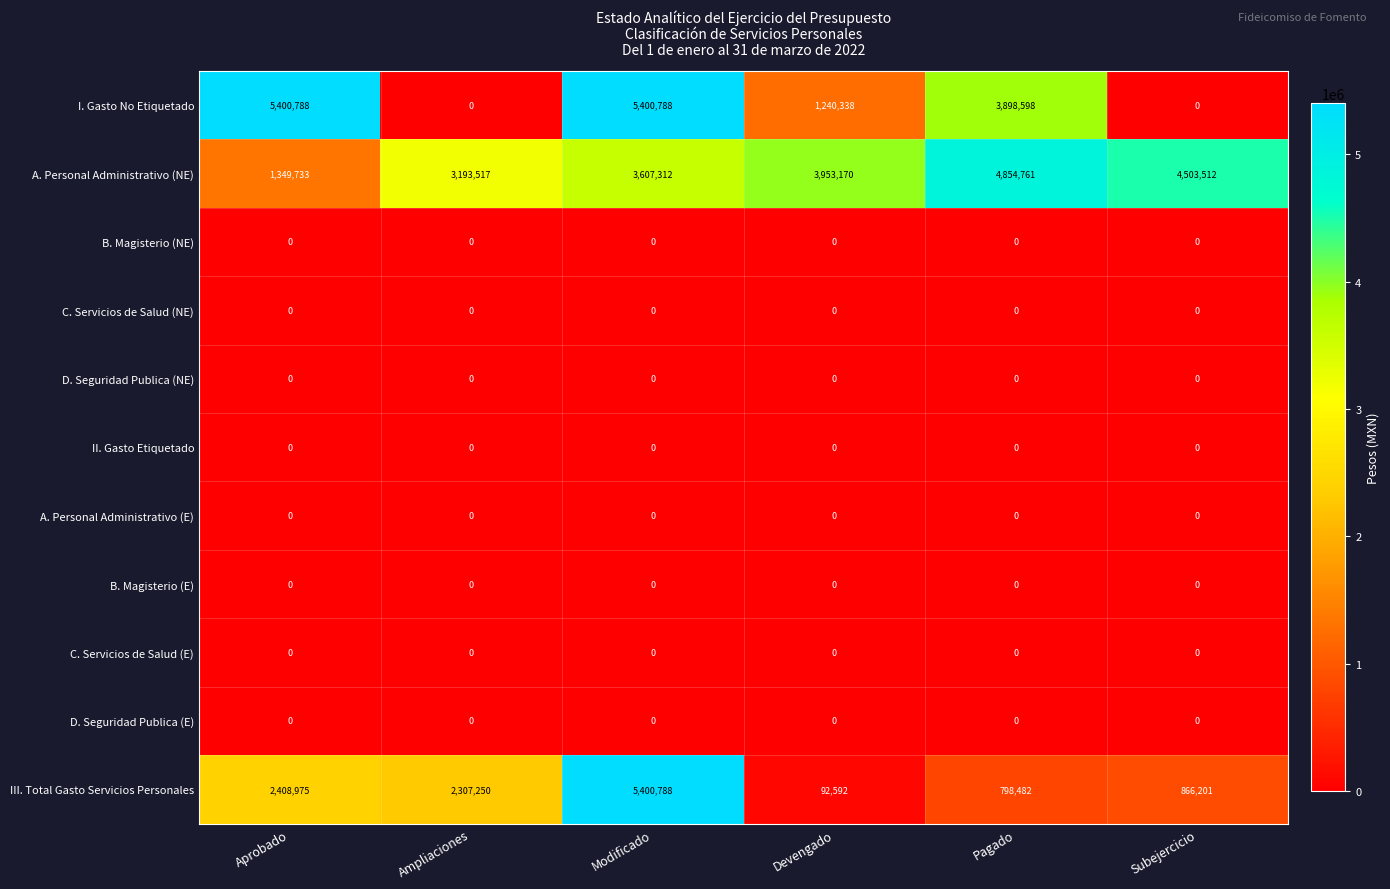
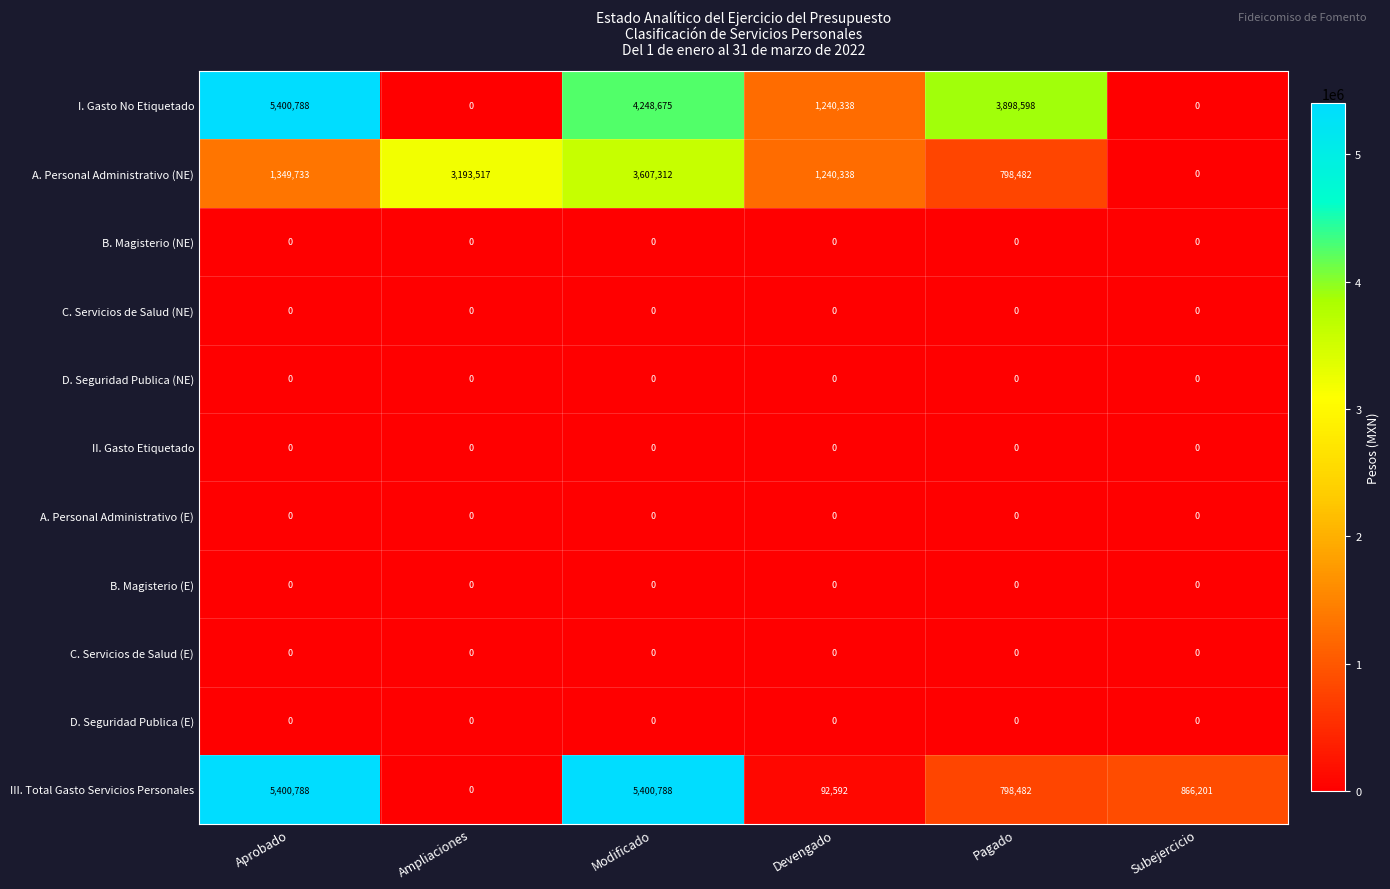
  {
    "I. Gasto No Etiquetado": {
      "Aprobado": "5,400,788",
      "Ampliaciones": "0",
-     "Modificado": "5,400,788",
+     "Modificado": "4,248,675",
      "Devengado": "1,240,338",
      "Pagado": "3,898,598",
      "Subejercicio": "0"
    },
    "A. Personal Administrativo (NE)": {
      "Aprobado": "1,349,733",
      "Ampliaciones": "3,193,517",
      "Modificado": "3,607,312",
-     "Devengado": "3,953,170",
-     "Pagado": "4,854,761",
-     "Subejercicio": "4,503,512"
+     "Devengado": "1,240,338",
+     "Pagado": "798,482",
+     "Subejercicio": "0"
    },
    "B. Magisterio (NE)": {
      "Aprobado": "0",
      "Ampliaciones": "0",
      "Modificado": "0",
      "Devengado": "0",
      "Pagado": "0",
      "Subejercicio": "0"
    },
    "C. Servicios de Salud (NE)": {
      "Aprobado": "0",
      "Ampliaciones": "0",
      "Modificado": "0",
      "Devengado": "0",
      "Pagado": "0",
      "Subejercicio": "0"
    },
    "D. Seguridad Publica (NE)": {
      "Aprobado": "0",
      "Ampliaciones": "0",
      "Modificado": "0",
      "Devengado": "0",
      "Pagado": "0",
      "Subejercicio": "0"
    },
    "II. Gasto Etiquetado": {
      "Aprobado": "0",
      "Ampliaciones": "0",
      "Modificado": "0",
      "Devengado": "0",
      "Pagado": "0",
      "Subejercicio": "0"
    },
    "A. Personal Administrativo (E)": {
      "Aprobado": "0",
      "Ampliaciones": "0",
      "Modificado": "0",
      "Devengado": "0",
      "Pagado": "0",
      "Subejercicio": "0"
    },
    "B. Magisterio (E)": {
      "Aprobado": "0",
      "Ampliaciones": "0",
      "Modificado": "0",
      "Devengado": "0",
      "Pagado": "0",
      "Subejercicio": "0"
    },
    "C. Servicios de Salud (E)": {
      "Aprobado": "0",
      "Ampliaciones": "0",
      "Modificado": "0",
      "Devengado": "0",
      "Pagado": "0",
      "Subejercicio": "0"
    },
    "D. Seguridad Publica (E)": {
      "Aprobado": "0",
      "Ampliaciones": "0",
      "Modificado": "0",
      "Devengado": "0",
      "Pagado": "0",
      "Subejercicio": "0"
    },
    "III. Total Gasto Servicios Personales": {
-     "Aprobado": "2,408,975",
-     "Ampliaciones": "2,307,250",
+     "Aprobado": "5,400,788",
+     "Ampliaciones": "0",
      "Modificado": "5,400,788",
      "Devengado": "92,592",
      "Pagado": "798,482",
      "Subejercicio": "866,201"
    }
  }
